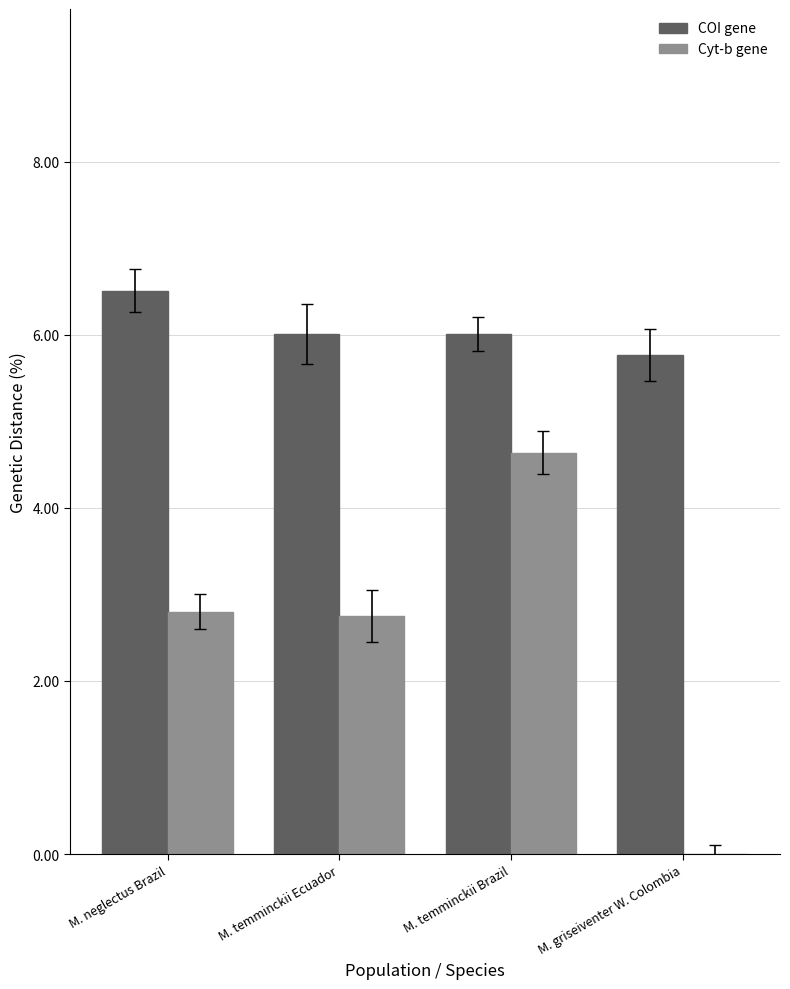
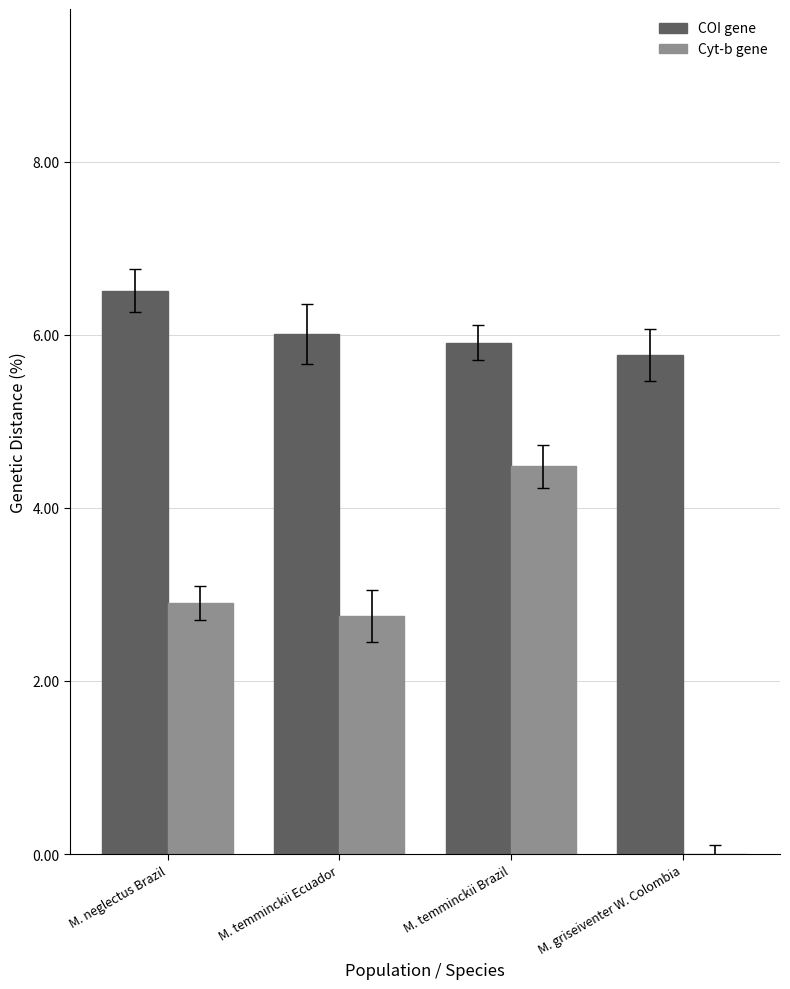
  {
    "COI gene": {
      "M. neglectus Brazil": 6.5,
      "M. temminckii Ecuador": 6.0,
-     "M. temminckii Brazil": 6.0,
+     "M. temminckii Brazil": 5.9,
      "M. griseiventer W. Colombia": 5.8
    },
    "Cyt-b gene": {
-     "M. neglectus Brazil": 2.8,
+     "M. neglectus Brazil": 2.9,
      "M. temminckii Ecuador": 2.8,
-     "M. temminckii Brazil": 4.6,
+     "M. temminckii Brazil": 4.5,
      "M. griseiventer W. Colombia": 0.0
    }
  }
